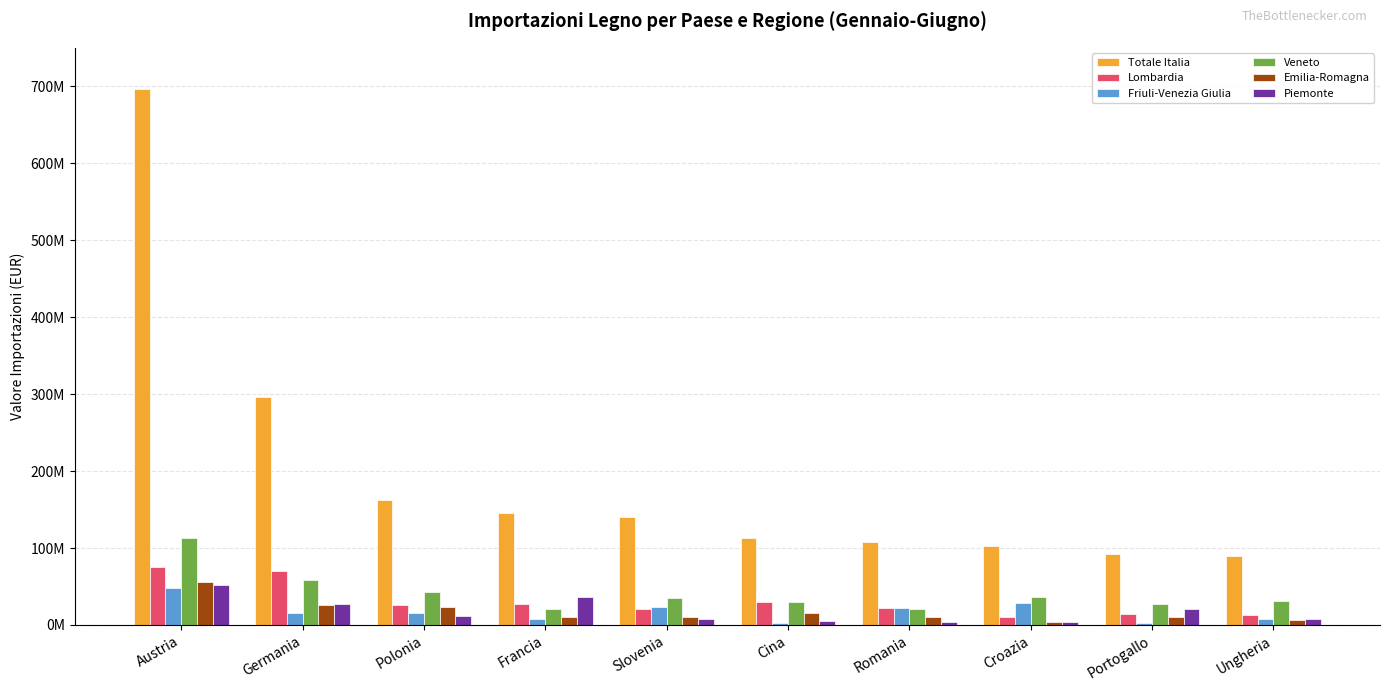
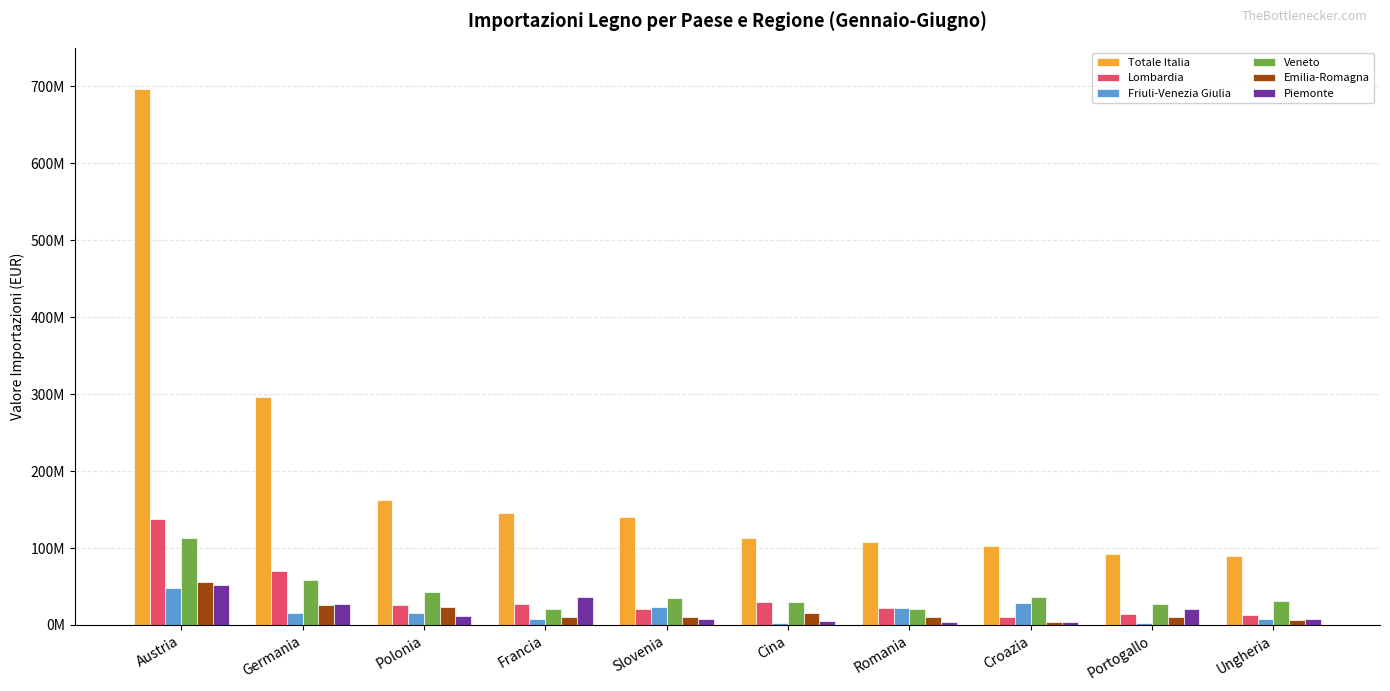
  {
    "Totale Italia": {
      "Austria": 700000000,
      "Germania": 300000000,
      "Polonia": 160000000,
      "Francia": 150000000,
      "Slovenia": 140000000,
      "Cina": 110000000,
      "Romania": 110000000,
      "Croazia": 100000000,
      "Portogallo": 90000000,
      "Ungheria": 90000000
    },
    "Lombardia": {
-     "Austria": 70000000,
+     "Austria": 140000000,
      "Germania": 70000000,
      "Polonia": 30000000,
      "Francia": 30000000,
      "Slovenia": 20000000,
      "Cina": 30000000,
      "Romania": 20000000,
      "Croazia": 10000000,
      "Portogallo": 10000000,
      "Ungheria": 10000000
    },
    "Friuli-Venezia Giulia": {
      "Austria": 50000000,
      "Germania": 20000000,
      "Polonia": 10000000,
      "Francia": 10000000,
      "Slovenia": 20000000,
      "Romania": 20000000,
      "Croazia": 30000000,
      "Ungheria": 10000000
    },
    "Veneto": {
      "Austria": 110000000,
      "Germania": 60000000,
      "Polonia": 40000000,
      "Francia": 20000000,
      "Slovenia": 30000000,
      "Cina": 30000000,
      "Romania": 20000000,
      "Croazia": 40000000,
      "Portogallo": 30000000,
      "Ungheria": 30000000
    },
    "Emilia-Romagna": {
      "Austria": 60000000,
      "Germania": 30000000,
      "Polonia": 20000000,
      "Francia": 10000000,
      "Slovenia": 10000000,
      "Cina": 20000000,
      "Romania": 10000000,
      "Croazia": 0,
      "Portogallo": 10000000,
      "Ungheria": 10000000
    },
    "Piemonte": {
      "Austria": 50000000,
      "Germania": 30000000,
      "Polonia": 10000000,
      "Francia": 40000000,
      "Slovenia": 10000000,
      "Cina": 10000000,
      "Romania": 0,
      "Croazia": 0,
      "Portogallo": 20000000,
      "Ungheria": 10000000
    }
  }
